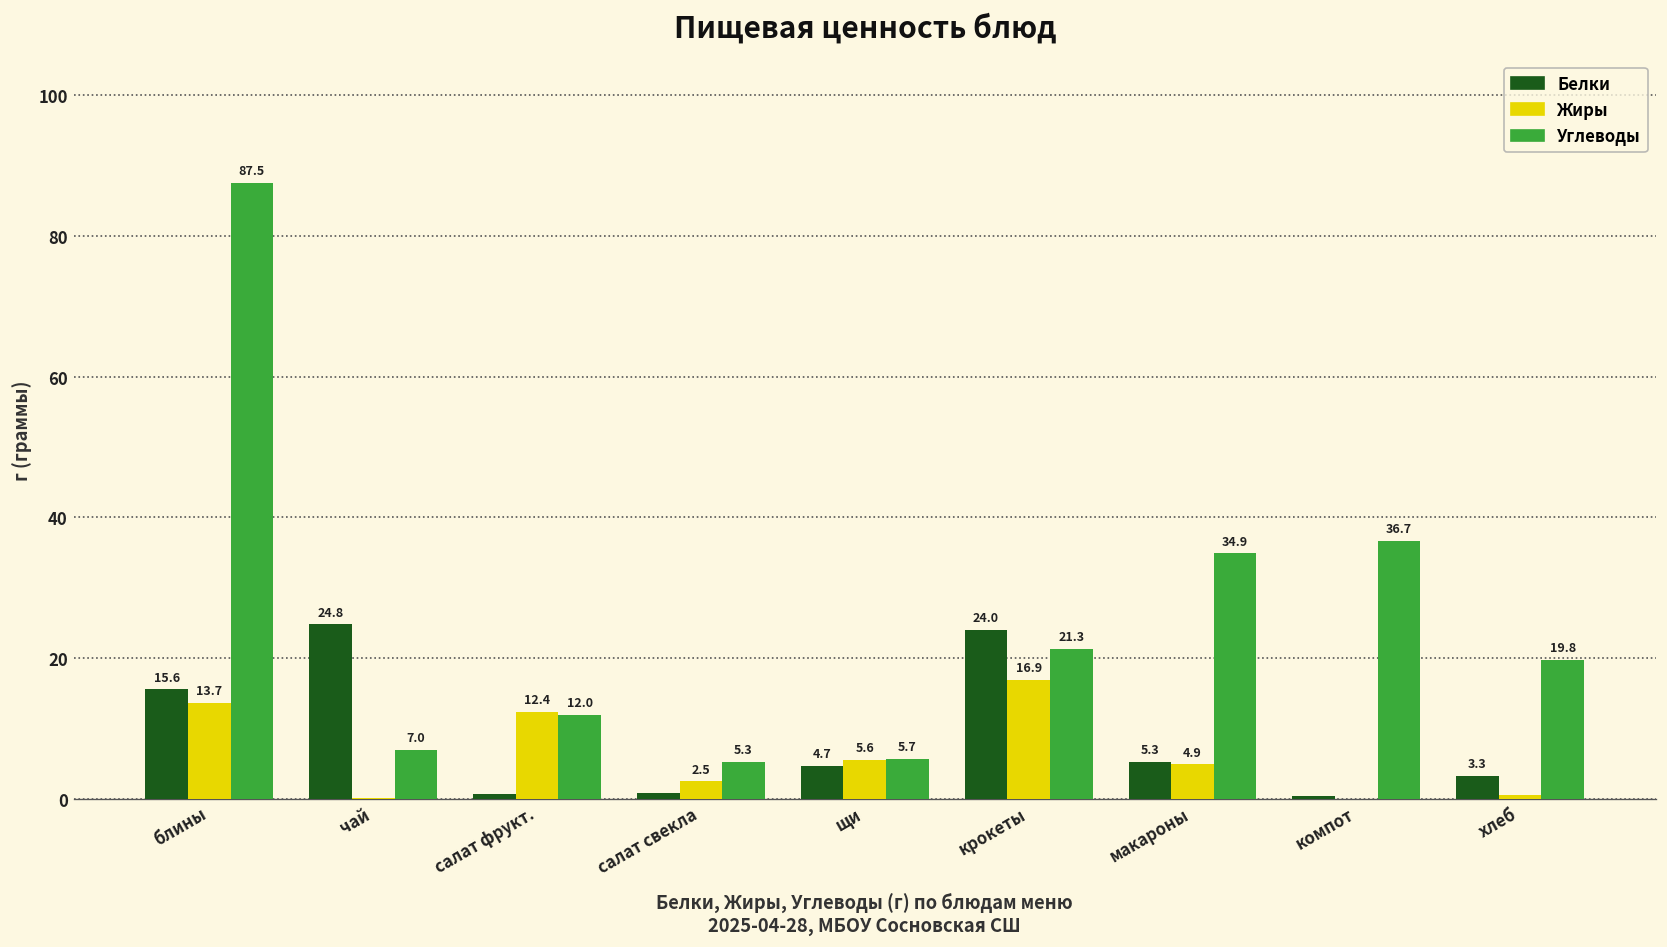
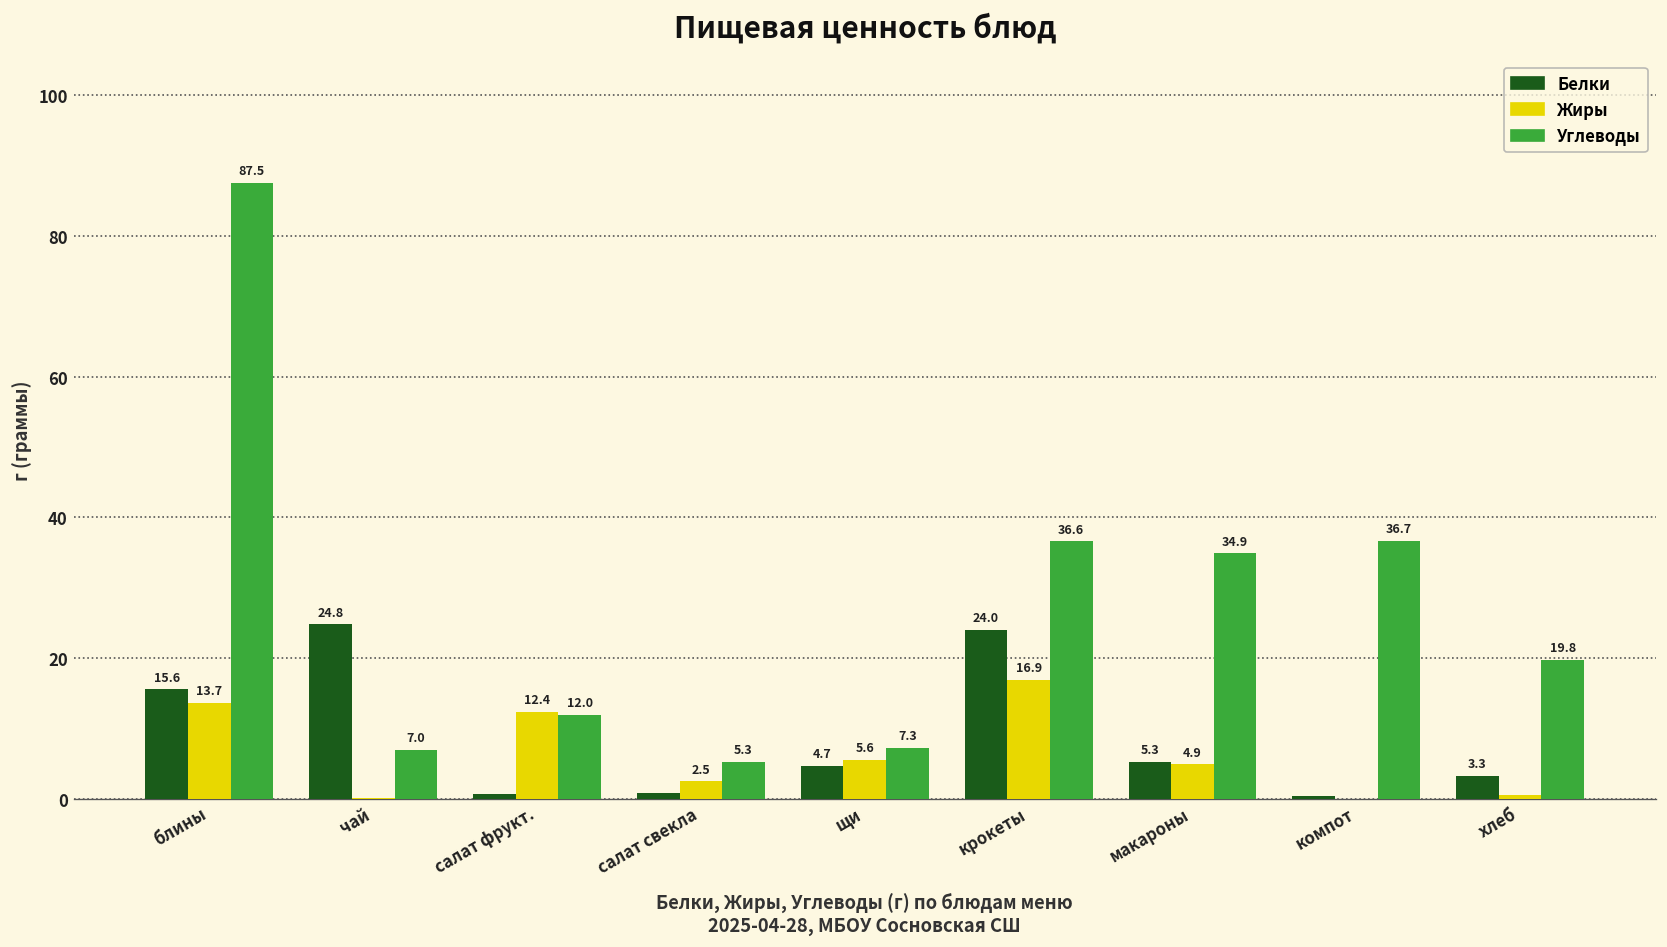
  {
    "Белки": {
      "блины": 15.6,
      "чай": 24.8,
      "щи": 4.7,
      "крокеты": 24.0,
      "макароны": 5.3,
      "хлеб": 3.3
    },
    "Жиры": {
      "блины": 13.7,
      "салат фрукт.": 12.4,
      "салат свекла": 2.5,
      "щи": 5.6,
      "крокеты": 16.9,
      "макароны": 4.9
    },
    "Углеводы": {
      "блины": 87.5,
      "чай": 7.0,
      "салат фрукт.": 12.0,
      "салат свекла": 5.3,
-     "щи": 5.7,
-     "крокеты": 21.3,
+     "щи": 7.3,
+     "крокеты": 36.6,
      "макароны": 34.9,
      "компот": 36.7,
      "хлеб": 19.8
    }
  }
